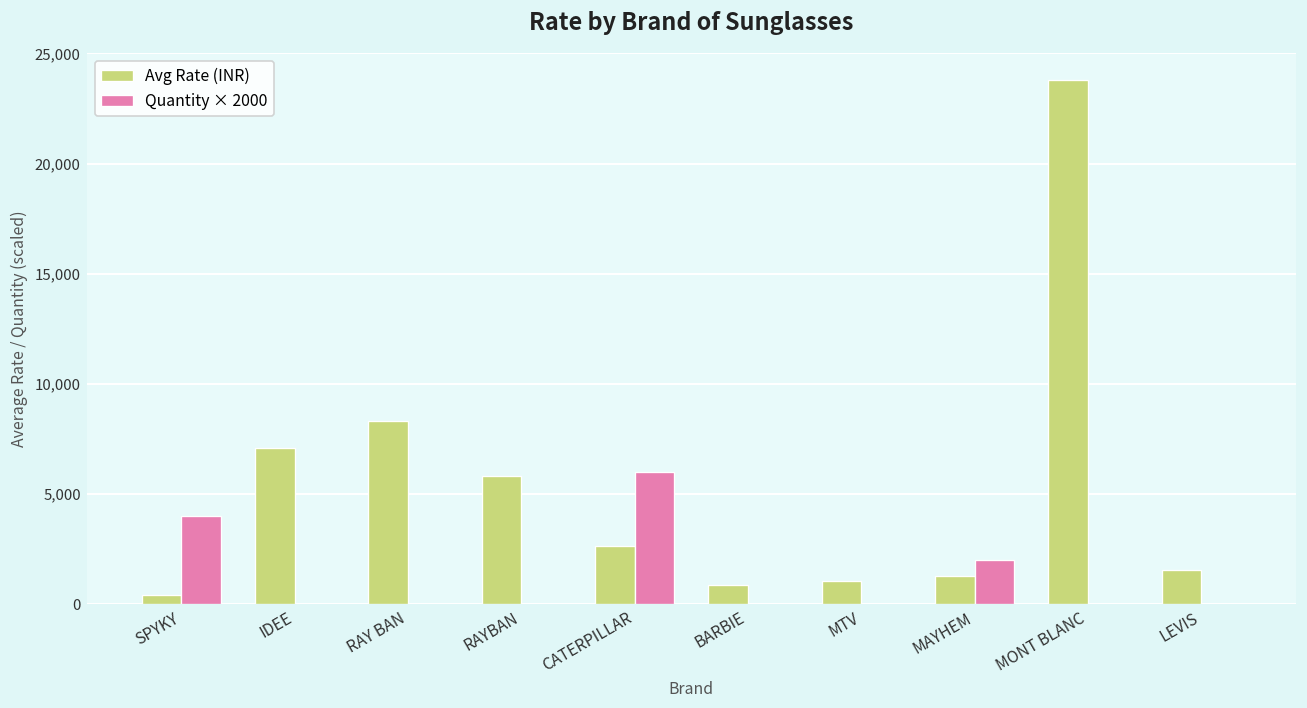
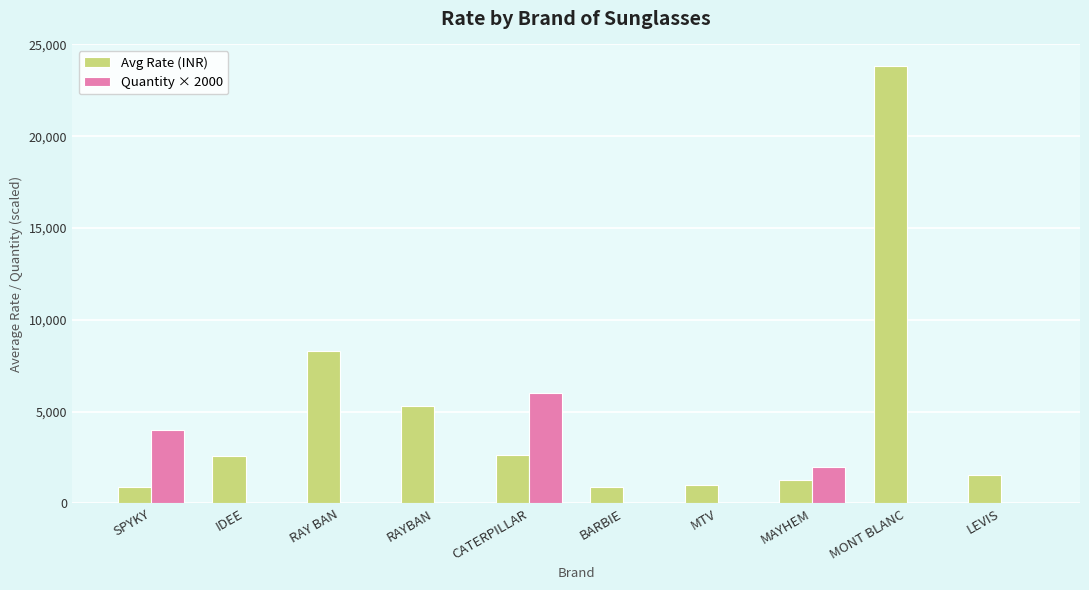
  {
    "Avg Rate (INR)": {
-     "SPYKY": "400",
-     "IDEE": "7,100",
+     "SPYKY": "900",
+     "IDEE": "2,600",
      "RAY BAN": "8,300",
-     "RAYBAN": "5,800",
+     "RAYBAN": "5,300",
      "CATERPILLAR": "2,600",
      "BARBIE": "900",
      "MTV": "1,000",
      "MAYHEM": "1,300",
      "MONT BLANC": "23,800",
      "LEVIS": "1,500"
    },
    "Quantity × 2000": {
      "SPYKY": "4,000",
      "IDEE": "0",
      "RAY BAN": "0",
      "RAYBAN": "0",
      "CATERPILLAR": "6,000",
      "BARBIE": "0",
      "MTV": "0",
      "MAYHEM": "2,000",
      "MONT BLANC": "0",
      "LEVIS": "0"
    }
  }
